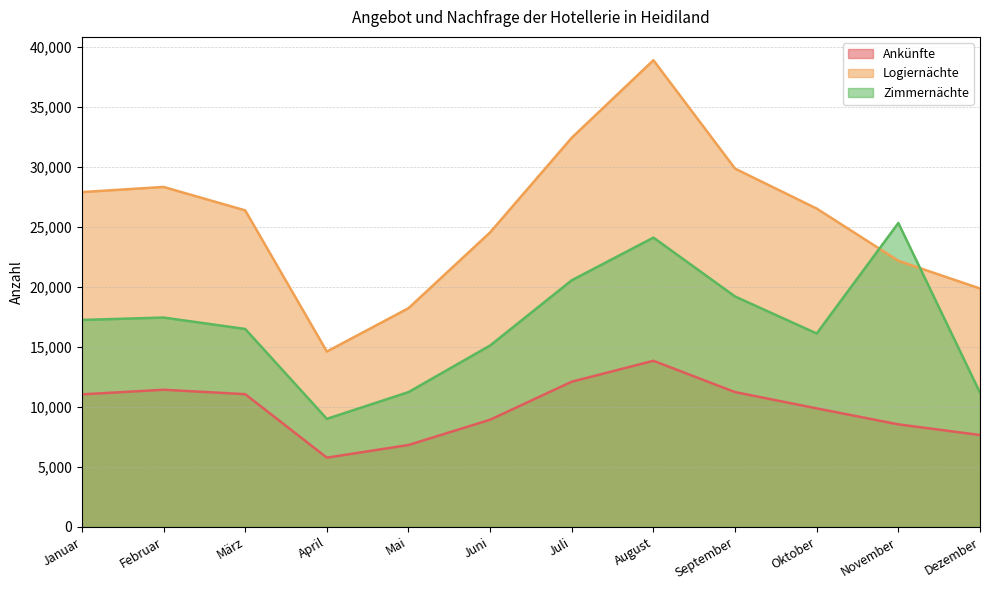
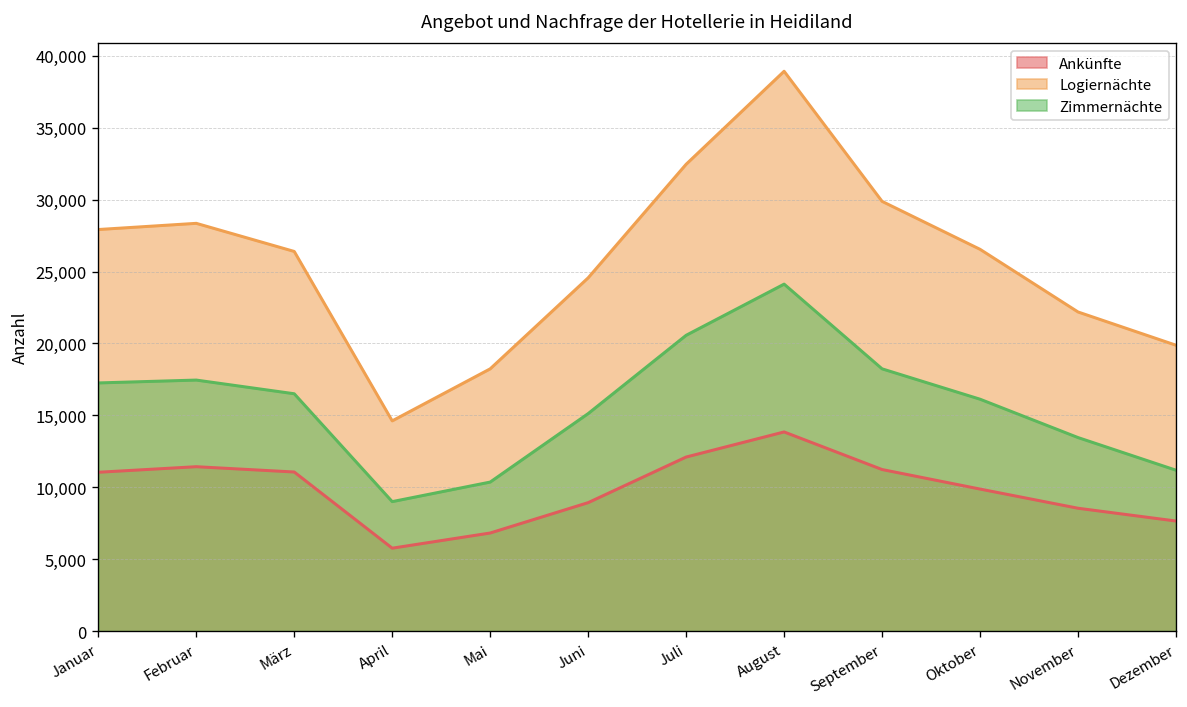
  {
    "Zimmernächte": {
      "Januar": "17,300",
      "Februar": "17,500",
      "März": "16,500",
      "April": "9,000",
-     "Mai": "11,200",
+     "Mai": "10,400",
      "Juni": "15,100",
      "Juli": "20,600",
      "August": "24,100",
-     "September": "19,200",
+     "September": "18,200",
      "Oktober": "16,100",
-     "November": "25,300",
+     "November": "13,500",
      "Dezember": "11,200"
    }
  }
